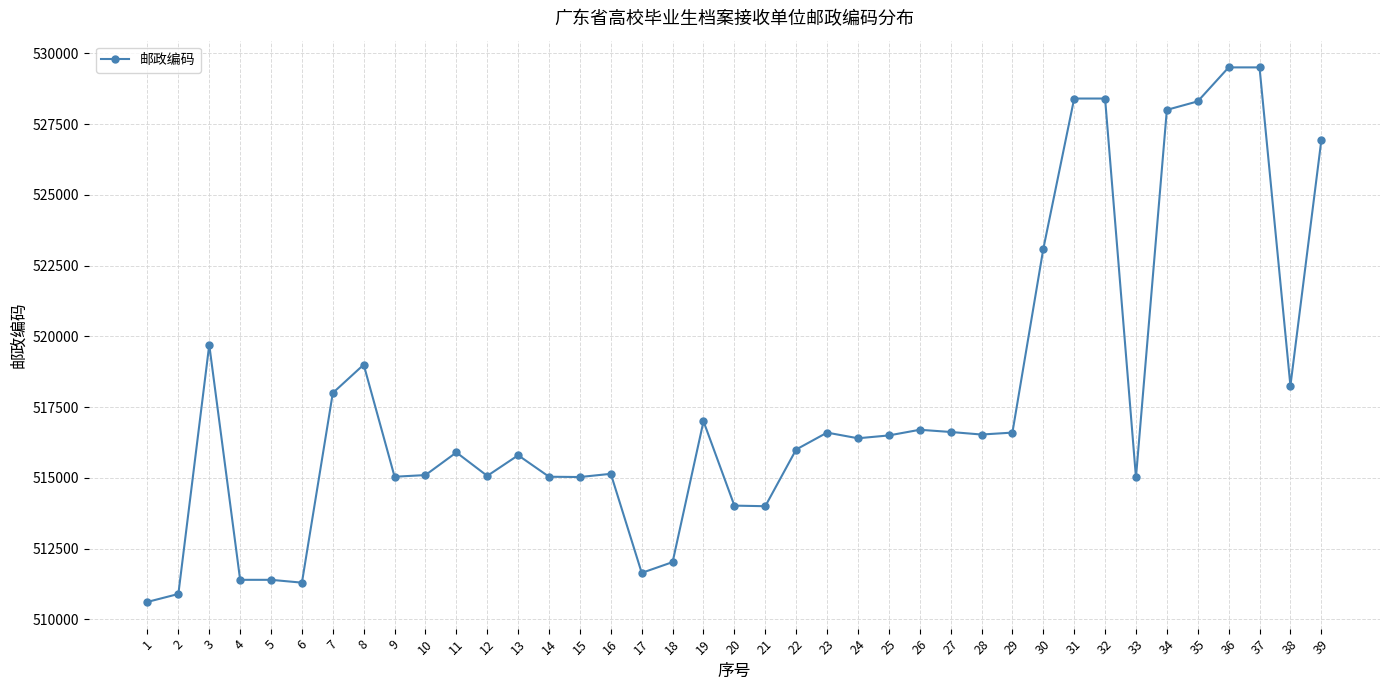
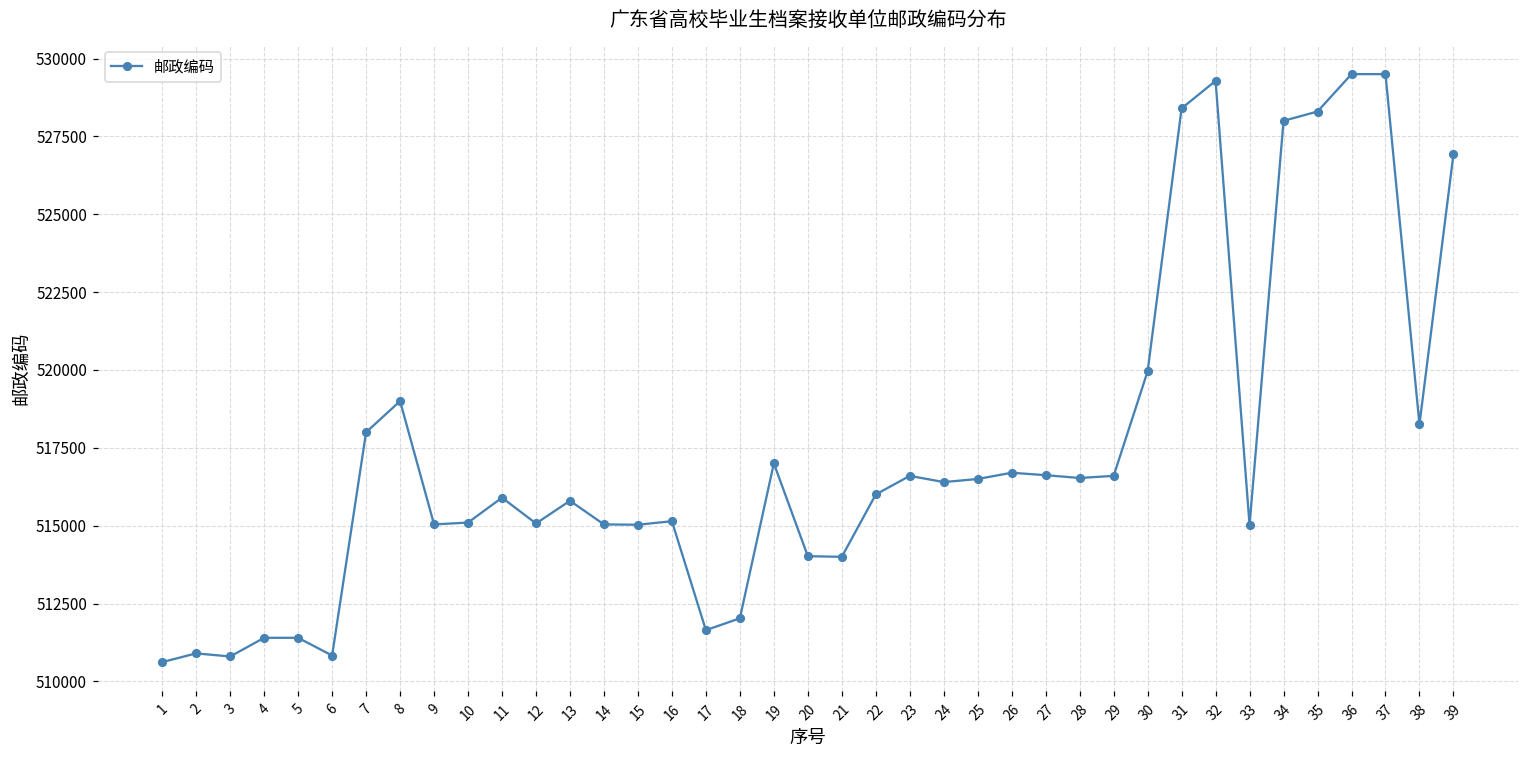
  {
    "1": 510600,
    "2": 510900,
-   "3": 519700,
+   "3": 510800,
    "4": 511400,
    "5": 511400,
-   "6": 511300,
+   "6": 510800,
    "7": 518000,
    "8": 519000,
    "9": 515000,
    "10": 515100,
    "11": 515900,
    "12": 515100,
    "13": 515800,
    "14": 515000,
    "15": 515000,
    "16": 515100,
    "17": 511600,
    "18": 512000,
    "19": 517000,
    "20": 514000,
    "21": 514000,
    "22": 516000,
    "23": 516600,
    "24": 516400,
    "25": 516500,
    "26": 516700,
    "27": 516600,
    "28": 516500,
    "29": 516600,
-   "30": 523100,
+   "30": 520000,
    "31": 528400,
-   "32": 528400,
+   "32": 529300,
    "33": 515000,
    "34": 528000,
    "35": 528300,
    "36": 529500,
    "37": 529500,
    "38": 518300,
    "39": 526900
  }
